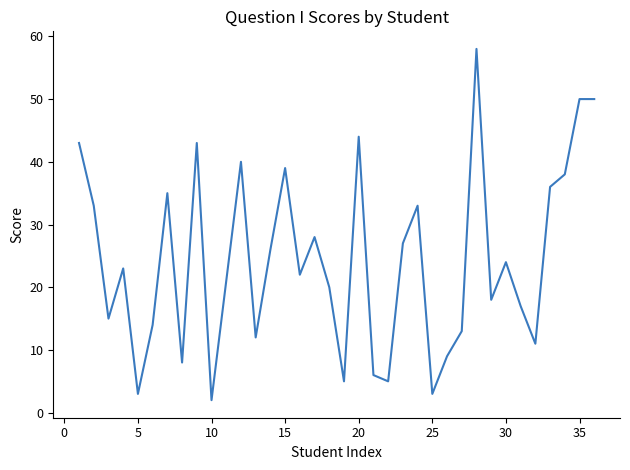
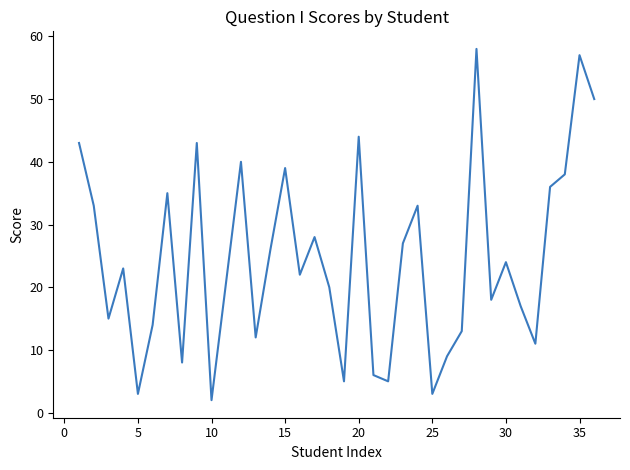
  {
    "5": 3,
    "10": 2,
    "15": 39,
    "20": 44,
    "25": 3,
    "30": 24,
-   "35": 50
+   "35": 57
  }
